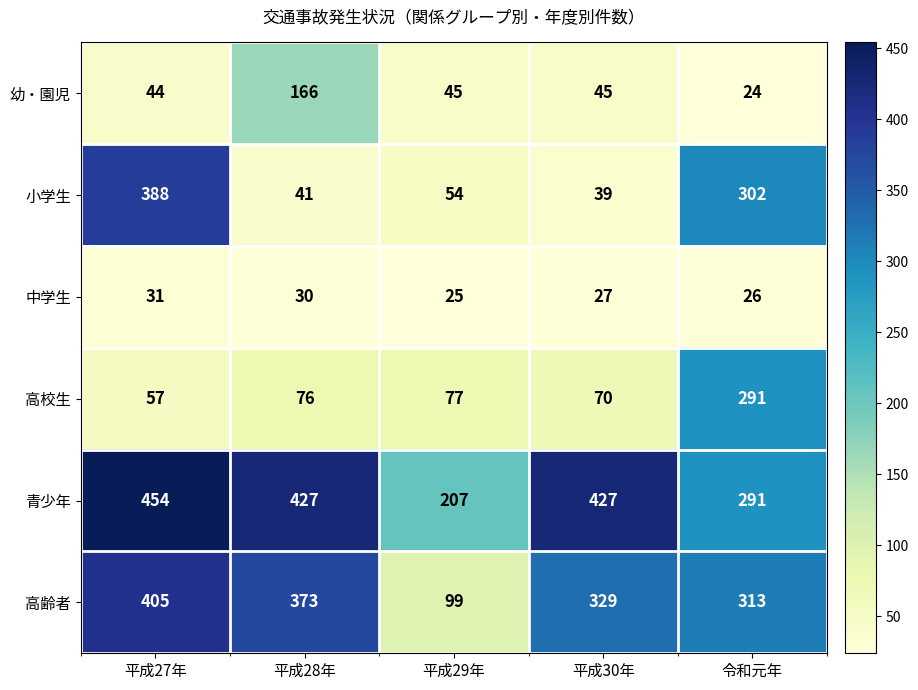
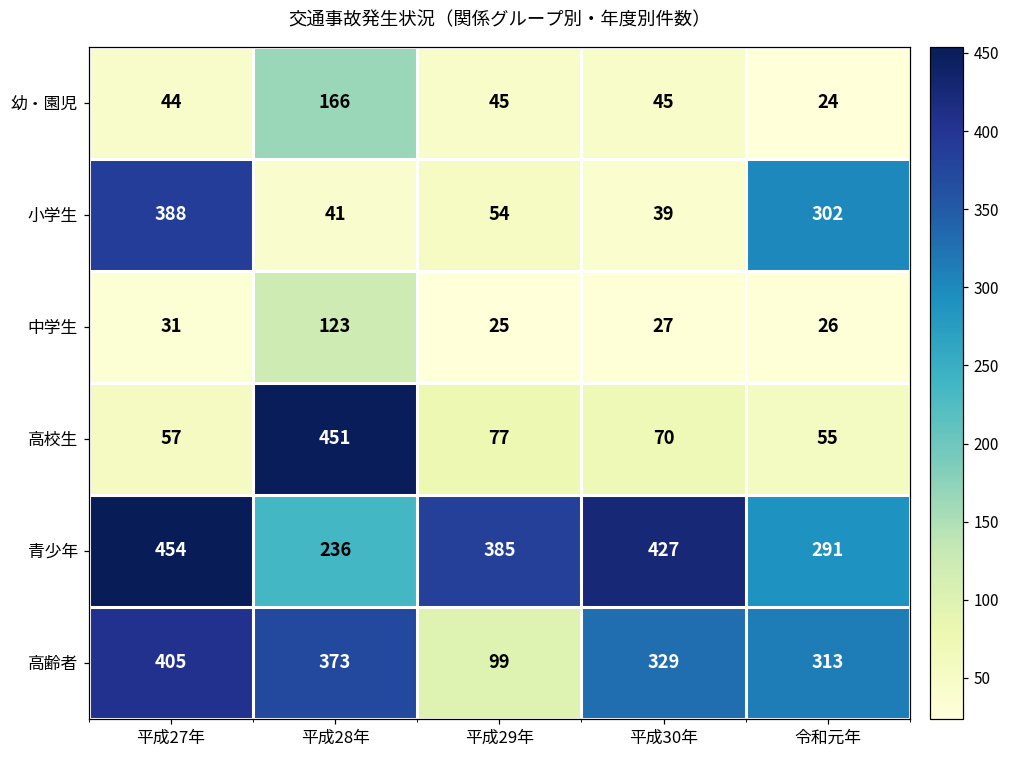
  {
    "幼・園児": {
      "平成27年": 44,
      "平成28年": 166,
      "平成29年": 45,
      "平成30年": 45,
      "令和元年": 24
    },
    "小学生": {
      "平成27年": 388,
      "平成28年": 41,
      "平成29年": 54,
      "平成30年": 39,
      "令和元年": 302
    },
    "中学生": {
      "平成27年": 31,
-     "平成28年": 30,
+     "平成28年": 123,
      "平成29年": 25,
      "平成30年": 27,
      "令和元年": 26
    },
    "高校生": {
      "平成27年": 57,
-     "平成28年": 76,
+     "平成28年": 451,
      "平成29年": 77,
      "平成30年": 70,
-     "令和元年": 291
+     "令和元年": 55
    },
    "青少年": {
      "平成27年": 454,
-     "平成28年": 427,
-     "平成29年": 207,
+     "平成28年": 236,
+     "平成29年": 385,
      "平成30年": 427,
      "令和元年": 291
    },
    "高齢者": {
      "平成27年": 405,
      "平成28年": 373,
      "平成29年": 99,
      "平成30年": 329,
      "令和元年": 313
    }
  }
